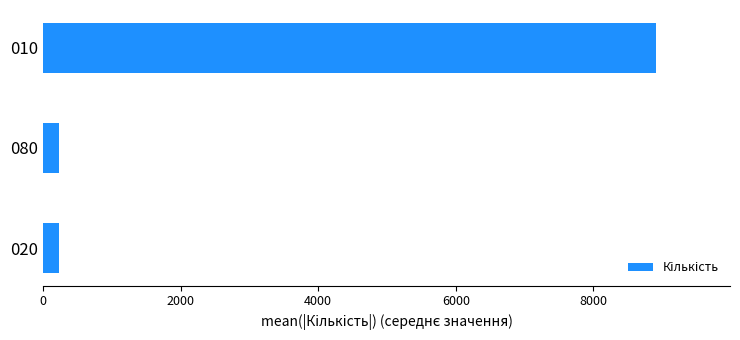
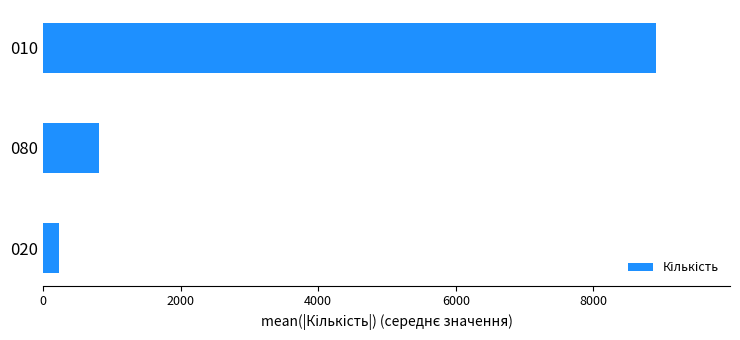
  {
    "010": 8900,
-   "080": 200,
+   "080": 800,
    "020": 200
  }
